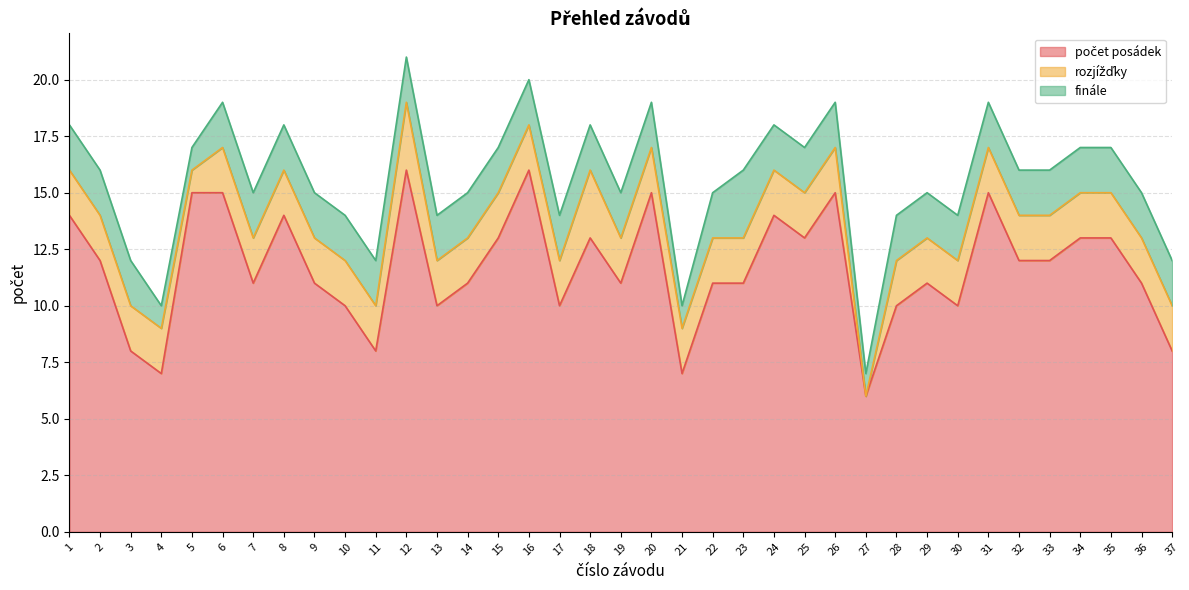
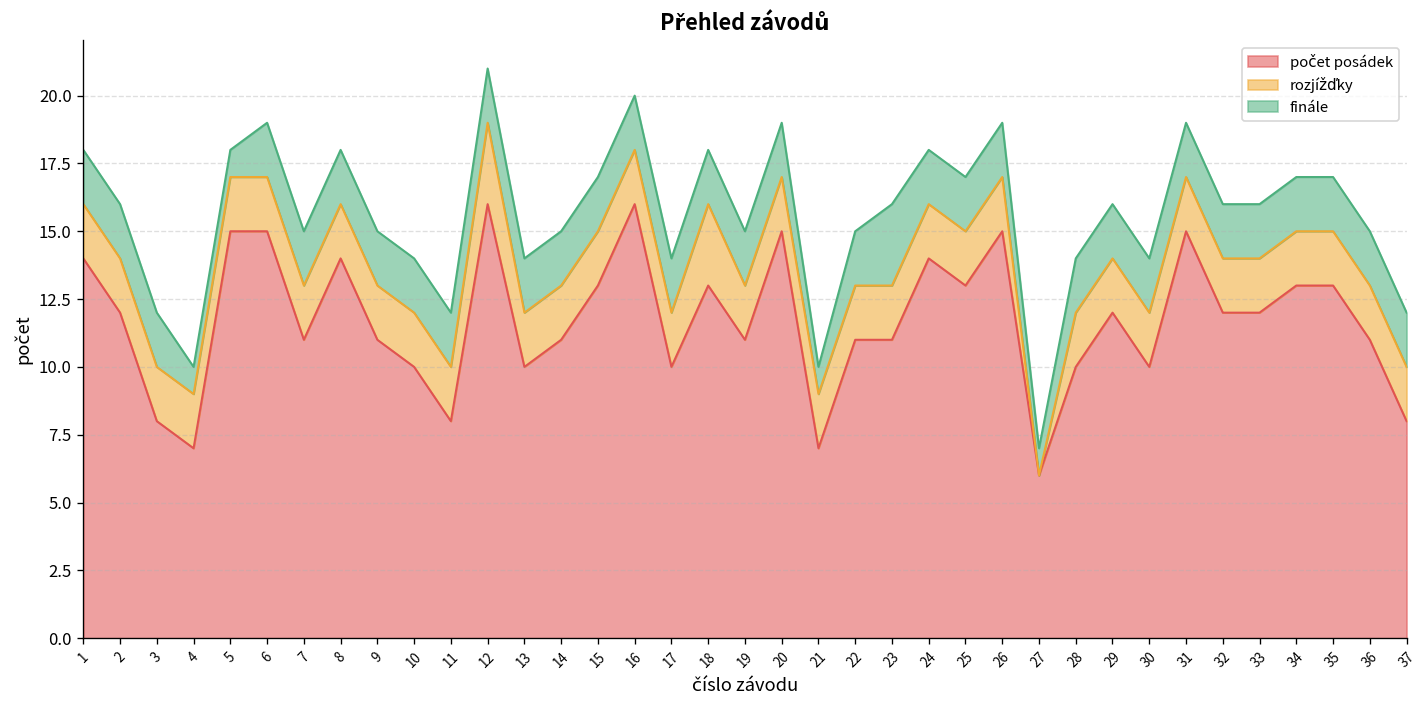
  {
    "počet posádek": {
      "1": 14,
      "2": 12,
      "3": 8,
      "4": 7,
      "5": 15,
      "6": 15,
      "7": 11,
      "8": 14,
      "9": 11,
      "10": 10,
      "11": 8,
      "12": 16,
      "13": 10,
      "14": 11,
      "15": 13,
      "16": 16,
      "17": 10,
      "18": 13,
      "19": 11,
      "20": 15,
      "21": 7,
      "22": 11,
      "23": 11,
      "24": 14,
      "25": 13,
      "26": 15,
      "28": 10,
-     "29": 11,
+     "29": 12,
      "30": 10,
      "31": 15,
      "32": 12,
      "33": 12,
      "34": 13,
      "35": 13,
      "36": 11,
      "37": 8
    },
    "rozjížďky": {
      "1": 2,
      "2": 2,
      "3": 2,
      "4": 2,
-     "5": 1,
+     "5": 2,
      "6": 2,
      "7": 2,
      "8": 2,
      "9": 2,
      "10": 2,
      "11": 2,
      "12": 3,
      "13": 2,
      "14": 2,
      "15": 2,
      "16": 2,
      "17": 2,
      "18": 3,
      "19": 2,
      "20": 2,
      "21": 2,
      "22": 2,
      "23": 2,
      "24": 2,
      "25": 2,
      "26": 2,
      "28": 2,
      "29": 2,
      "30": 2,
      "31": 2,
      "32": 2,
      "33": 2,
      "34": 2,
      "35": 2,
      "36": 2,
      "37": 2
    },
    "finále": {
      "1": 2,
      "2": 2,
      "3": 2,
      "4": 1,
      "5": 1,
      "6": 2,
      "7": 2,
      "8": 2,
      "9": 2,
      "10": 2,
      "11": 2,
      "12": 2,
      "13": 2,
      "14": 2,
      "15": 2,
      "16": 2,
      "17": 2,
      "18": 2,
      "19": 2,
      "20": 2,
      "21": 1,
      "22": 2,
      "23": 3,
      "24": 2,
      "25": 2,
      "26": 2,
      "27": 1,
      "28": 2,
      "29": 2,
      "30": 2,
      "31": 2,
      "32": 2,
      "33": 2,
      "34": 2,
      "35": 2,
      "36": 2,
      "37": 2
    }
  }
